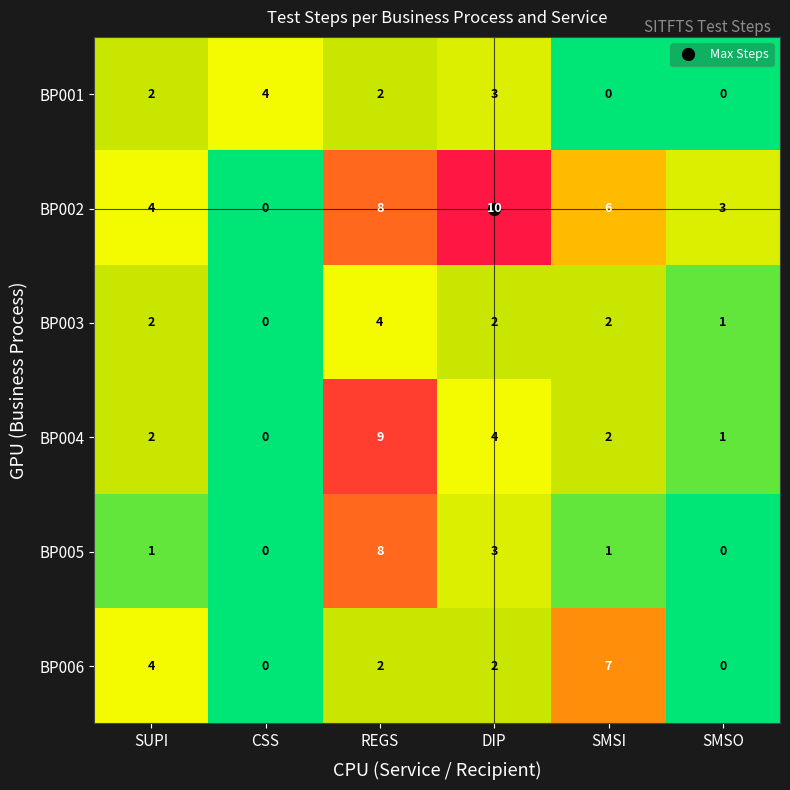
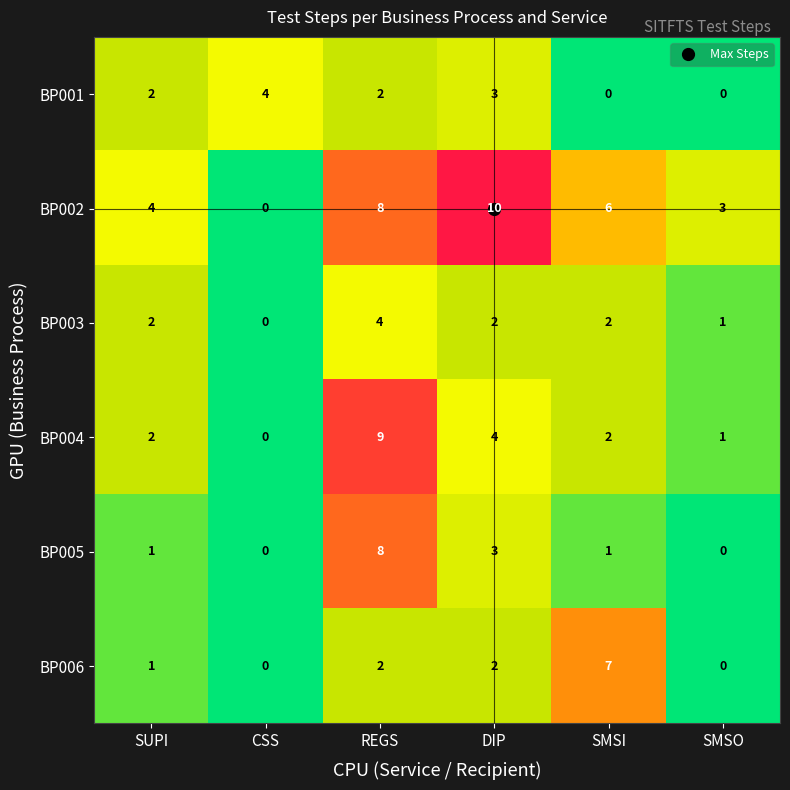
  {
    "BP001": {
      "SUPI": 2,
      "CSS": 4,
      "REGS": 2,
      "DIP": 3,
      "SMSI": 0,
      "SMSO": 0
    },
    "BP002": {
      "SUPI": 4,
      "CSS": 0,
      "REGS": 8,
      "SMSI": 6,
      "SMSO": 3
    },
    "BP003": {
      "SUPI": 2,
      "CSS": 0,
      "REGS": 4,
      "DIP": 2,
      "SMSI": 2,
      "SMSO": 1
    },
    "BP004": {
      "SUPI": 2,
      "CSS": 0,
      "REGS": 9,
      "DIP": 4,
      "SMSI": 2,
      "SMSO": 1
    },
    "BP005": {
      "SUPI": 1,
      "CSS": 0,
      "REGS": 8,
      "DIP": 3,
      "SMSI": 1,
      "SMSO": 0
    },
    "BP006": {
-     "SUPI": 4,
+     "SUPI": 1,
      "CSS": 0,
      "REGS": 2,
      "DIP": 2,
      "SMSI": 7,
      "SMSO": 0
    }
  }
